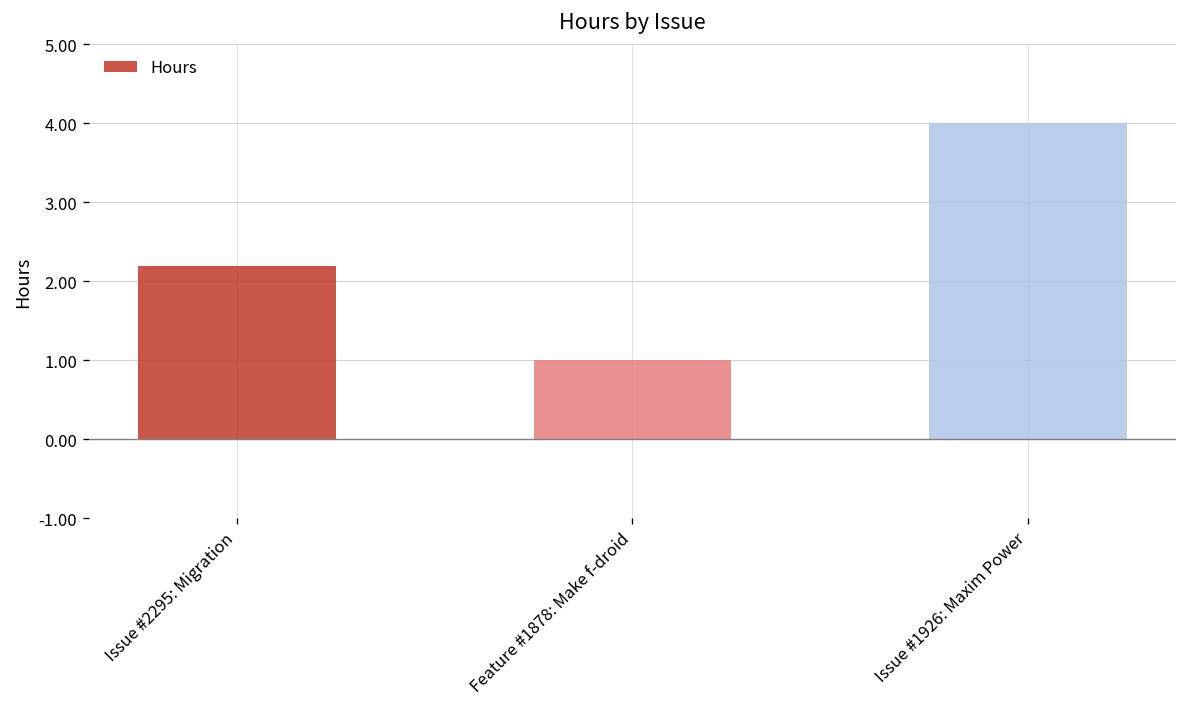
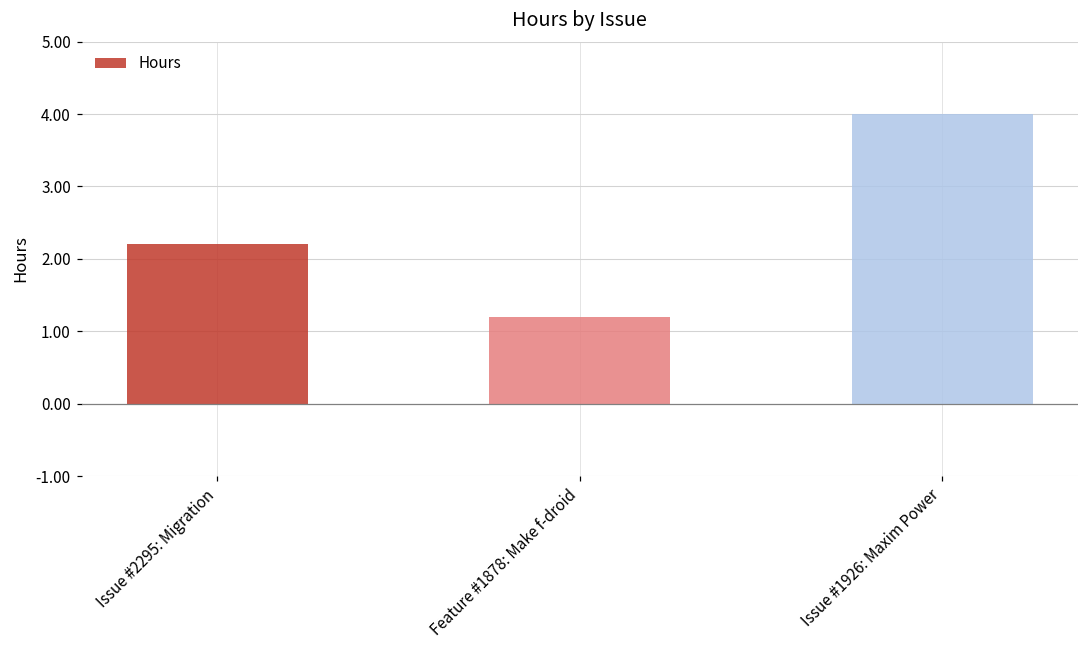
  {
    "Issue #2295: Migration": 2.2,
-   "Feature #1878: Make f-droid": 1.0,
+   "Feature #1878: Make f-droid": 1.2,
    "Issue #1926: Maxim Power": 4.0
  }
